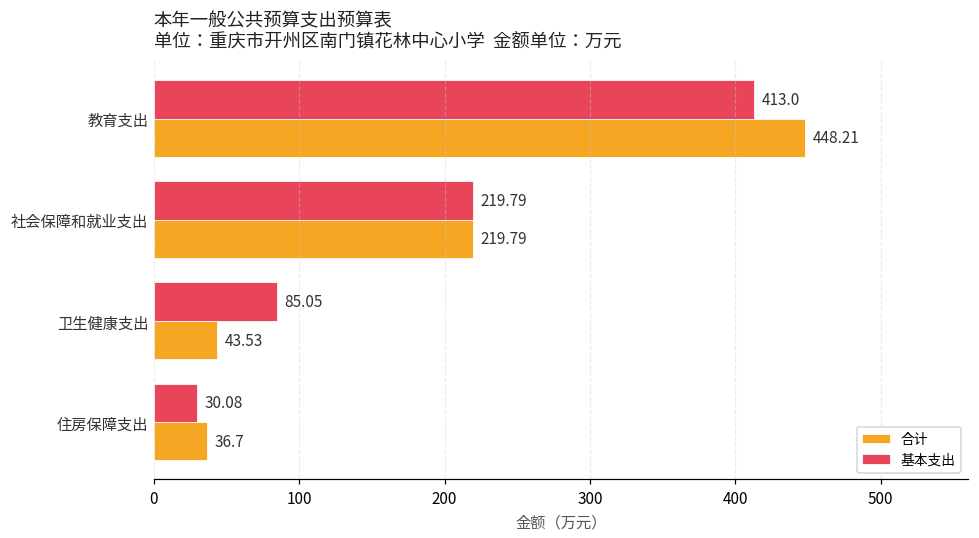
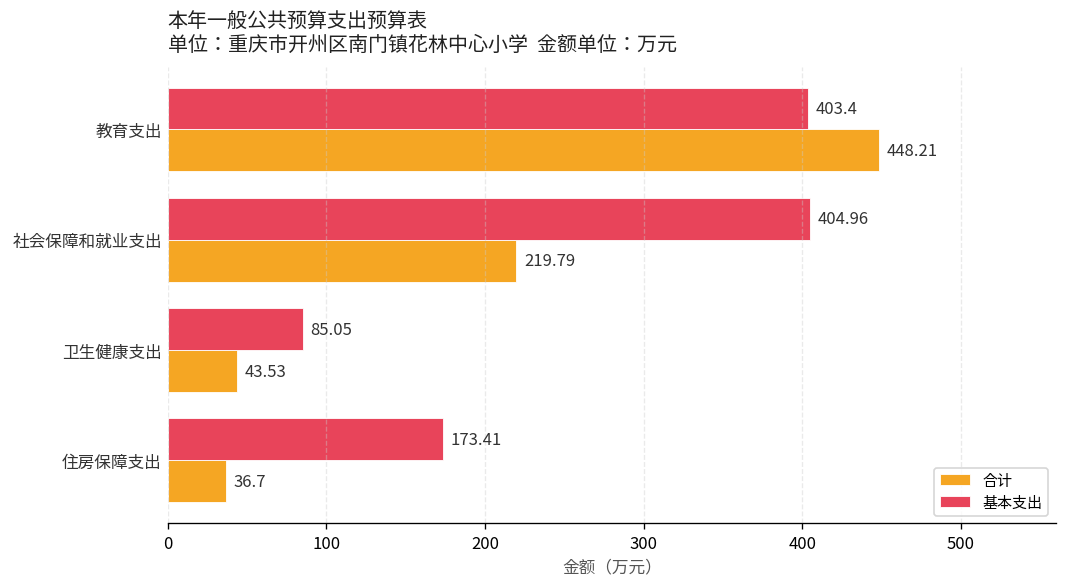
  {
    "合计": {
      "教育支出": 448.21,
      "社会保障和就业支出": 219.79,
      "卫生健康支出": 43.53,
      "住房保障支出": 36.7
    },
    "基本支出": {
-     "教育支出": 413.0,
-     "社会保障和就业支出": 219.79,
+     "教育支出": 403.4,
+     "社会保障和就业支出": 404.96,
      "卫生健康支出": 85.05,
-     "住房保障支出": 30.08
+     "住房保障支出": 173.41
    }
  }
